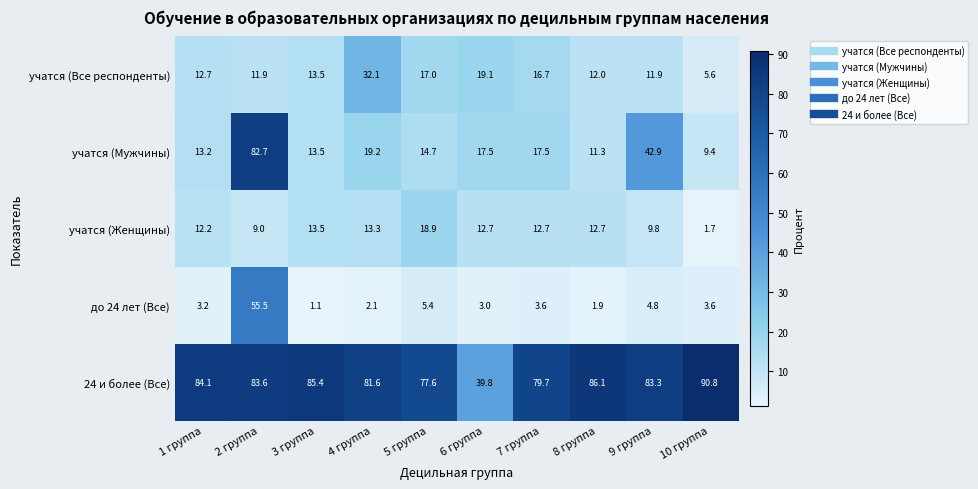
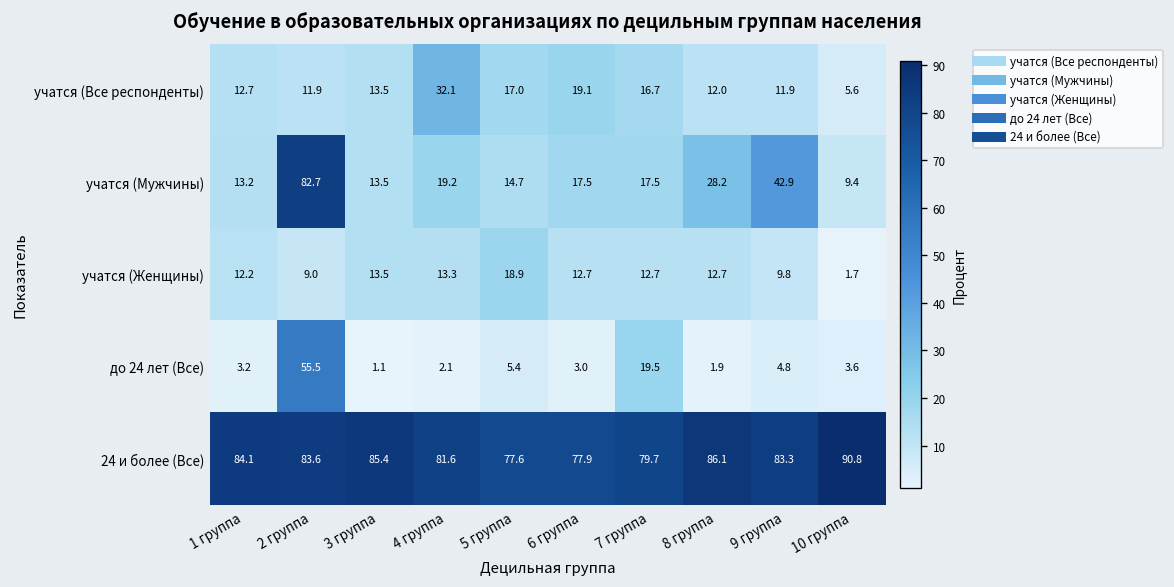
  {
    "учатся (Все респонденты)": {
      "1 группа": 12.7,
      "2 группа": 11.9,
      "3 группа": 13.5,
      "4 группа": 32.1,
      "5 группа": 17.0,
      "6 группа": 19.1,
      "7 группа": 16.7,
      "8 группа": 12.0,
      "9 группа": 11.9,
      "10 группа": 5.6
    },
    "учатся (Мужчины)": {
      "1 группа": 13.2,
      "2 группа": 82.7,
      "3 группа": 13.5,
      "4 группа": 19.2,
      "5 группа": 14.7,
      "6 группа": 17.5,
      "7 группа": 17.5,
-     "8 группа": 11.3,
+     "8 группа": 28.2,
      "9 группа": 42.9,
      "10 группа": 9.4
    },
    "учатся (Женщины)": {
      "1 группа": 12.2,
      "2 группа": 9.0,
      "3 группа": 13.5,
      "4 группа": 13.3,
      "5 группа": 18.9,
      "6 группа": 12.7,
      "7 группа": 12.7,
      "8 группа": 12.7,
      "9 группа": 9.8,
      "10 группа": 1.7
    },
    "до 24 лет (Все)": {
      "1 группа": 3.2,
      "2 группа": 55.5,
      "3 группа": 1.1,
      "4 группа": 2.1,
      "5 группа": 5.4,
      "6 группа": 3.0,
-     "7 группа": 3.6,
+     "7 группа": 19.5,
      "8 группа": 1.9,
      "9 группа": 4.8,
      "10 группа": 3.6
    },
    "24 и более (Все)": {
      "1 группа": 84.1,
      "2 группа": 83.6,
      "3 группа": 85.4,
      "4 группа": 81.6,
      "5 группа": 77.6,
-     "6 группа": 39.8,
+     "6 группа": 77.9,
      "7 группа": 79.7,
      "8 группа": 86.1,
      "9 группа": 83.3,
      "10 группа": 90.8
    }
  }
